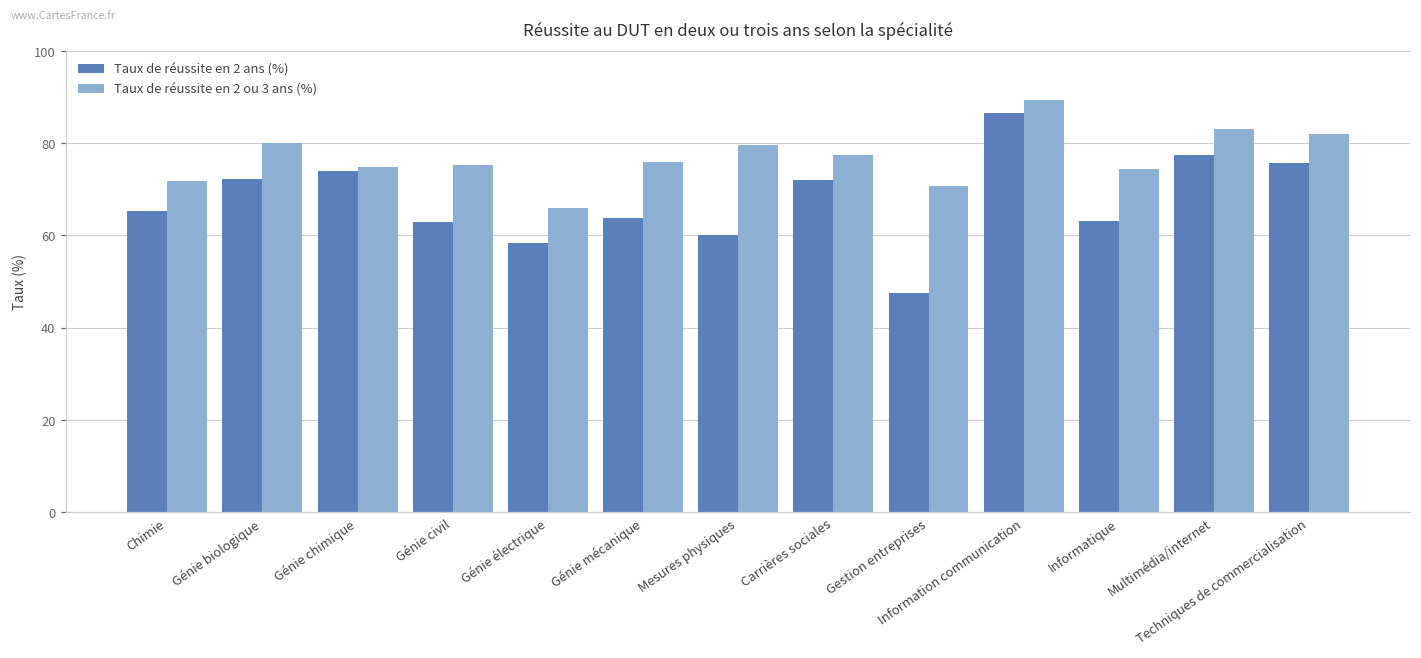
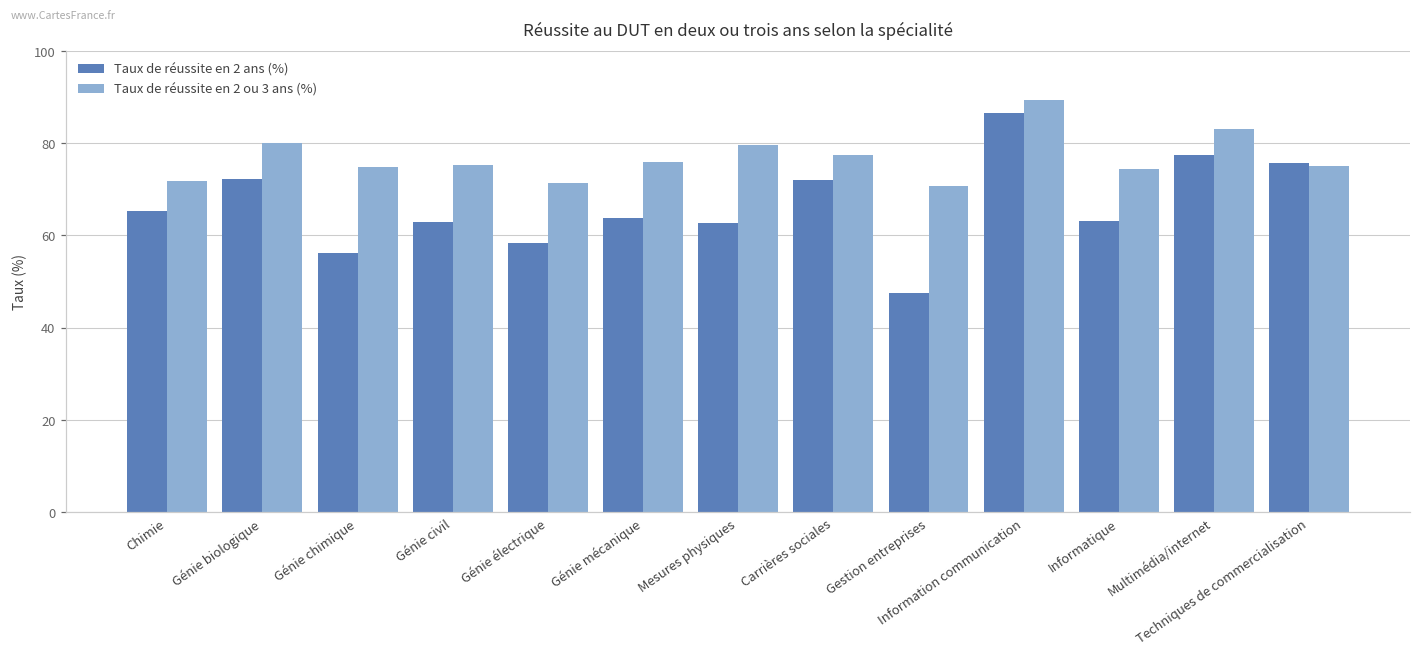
  {
    "Taux de réussite en 2 ans (%)": {
      "Chimie": 65,
      "Génie biologique": 72,
-     "Génie chimique": 74,
+     "Génie chimique": 56,
      "Génie civil": 63,
      "Génie électrique": 58,
      "Génie mécanique": 64,
-     "Mesures physiques": 60,
+     "Mesures physiques": 63,
      "Carrières sociales": 72,
      "Gestion entreprises": 47,
      "Information communication": 86,
      "Informatique": 63,
      "Multimédia/internet": 78,
      "Techniques de commercialisation": 76
    },
    "Taux de réussite en 2 ou 3 ans (%)": {
      "Chimie": 72,
      "Génie biologique": 80,
      "Génie chimique": 75,
      "Génie civil": 75,
-     "Génie électrique": 66,
+     "Génie électrique": 71,
      "Génie mécanique": 76,
      "Mesures physiques": 80,
      "Carrières sociales": 77,
      "Gestion entreprises": 71,
      "Information communication": 89,
      "Informatique": 74,
      "Multimédia/internet": 83,
-     "Techniques de commercialisation": 82
+     "Techniques de commercialisation": 75
    }
  }
